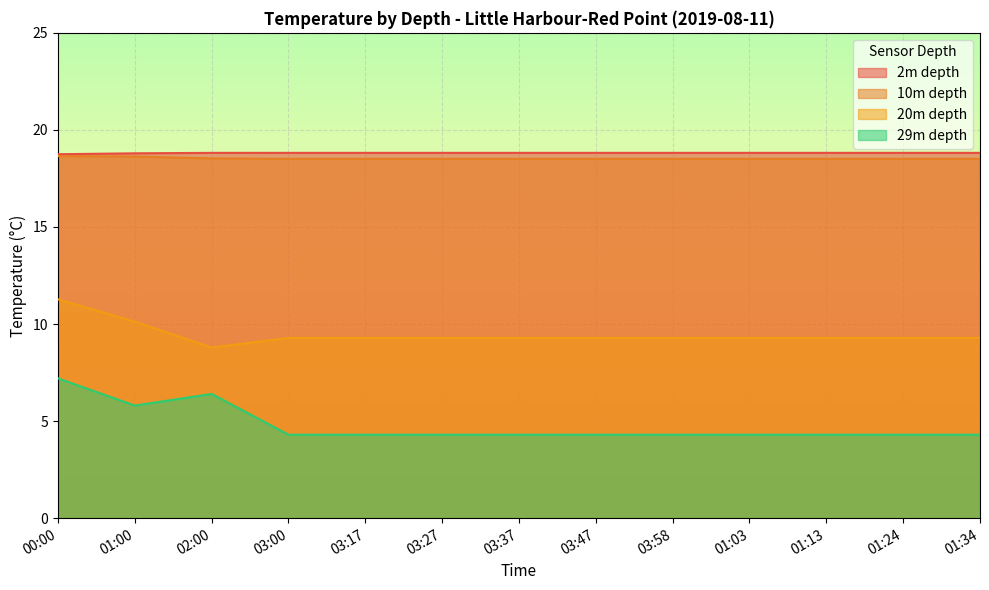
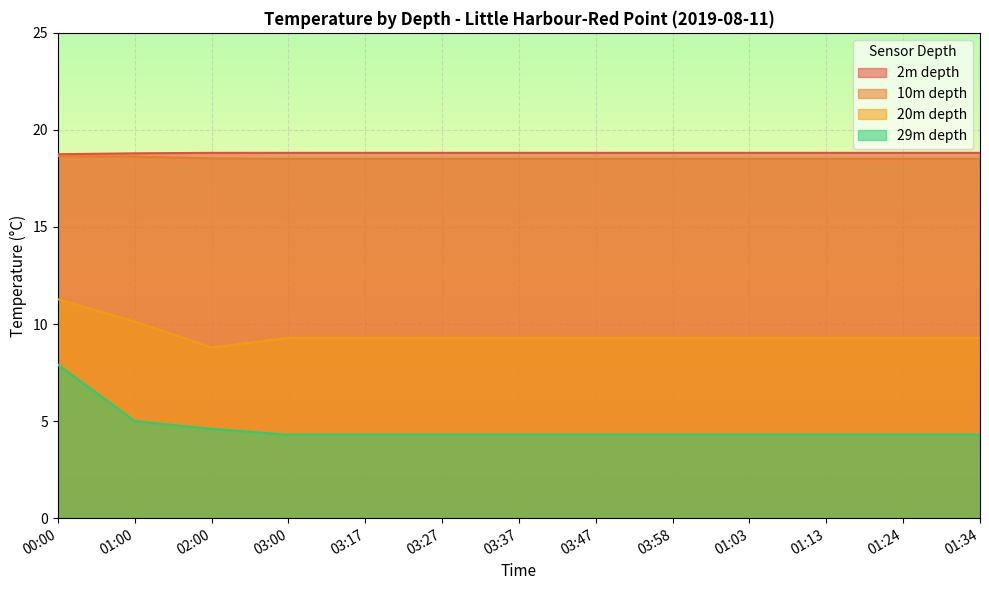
  {
    "29m depth": {
-     "00:00": 7.2,
-     "01:00": 5.8,
-     "02:00": 6.4,
+     "00:00": 7.9,
+     "01:00": 5.0,
+     "02:00": 4.6,
      "03:00": 4.3,
      "03:17": 4.3,
      "03:27": 4.3,
      "03:37": 4.3,
      "03:47": 4.3,
      "03:58": 4.3,
      "01:03": 4.3,
      "01:13": 4.3,
      "01:24": 4.3,
      "01:34": 4.3
    }
  }
